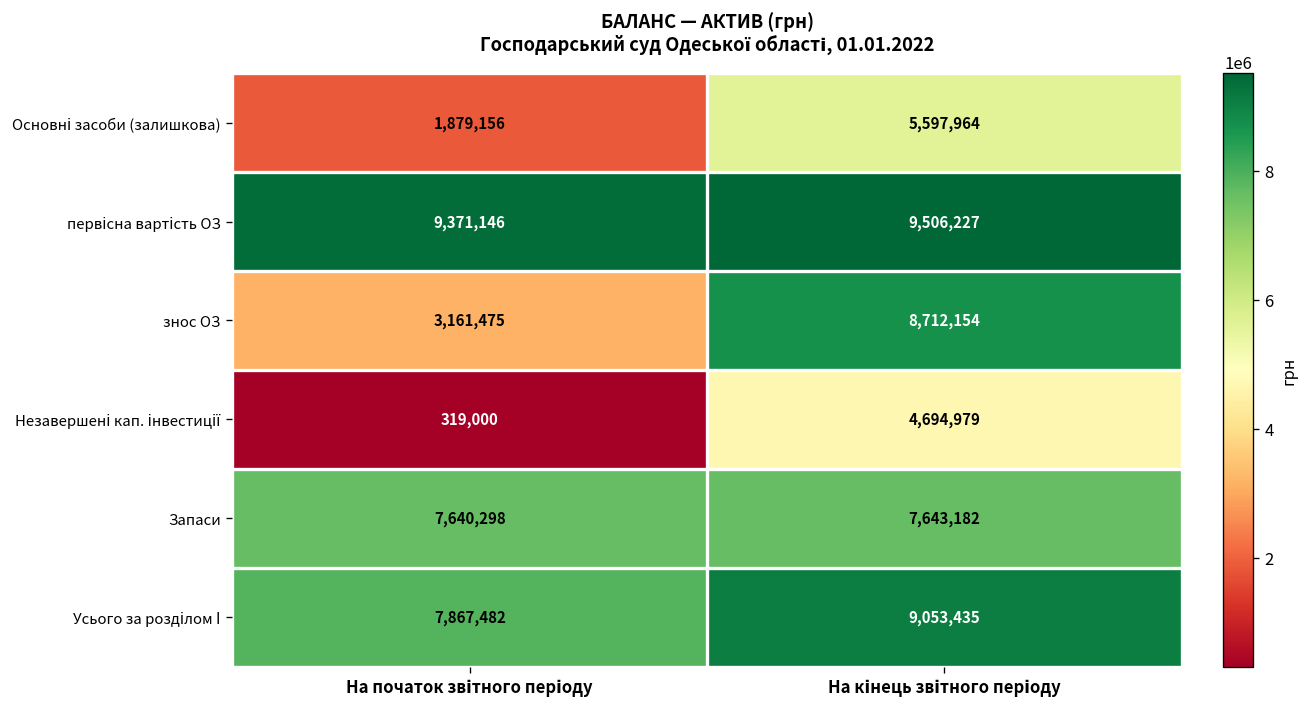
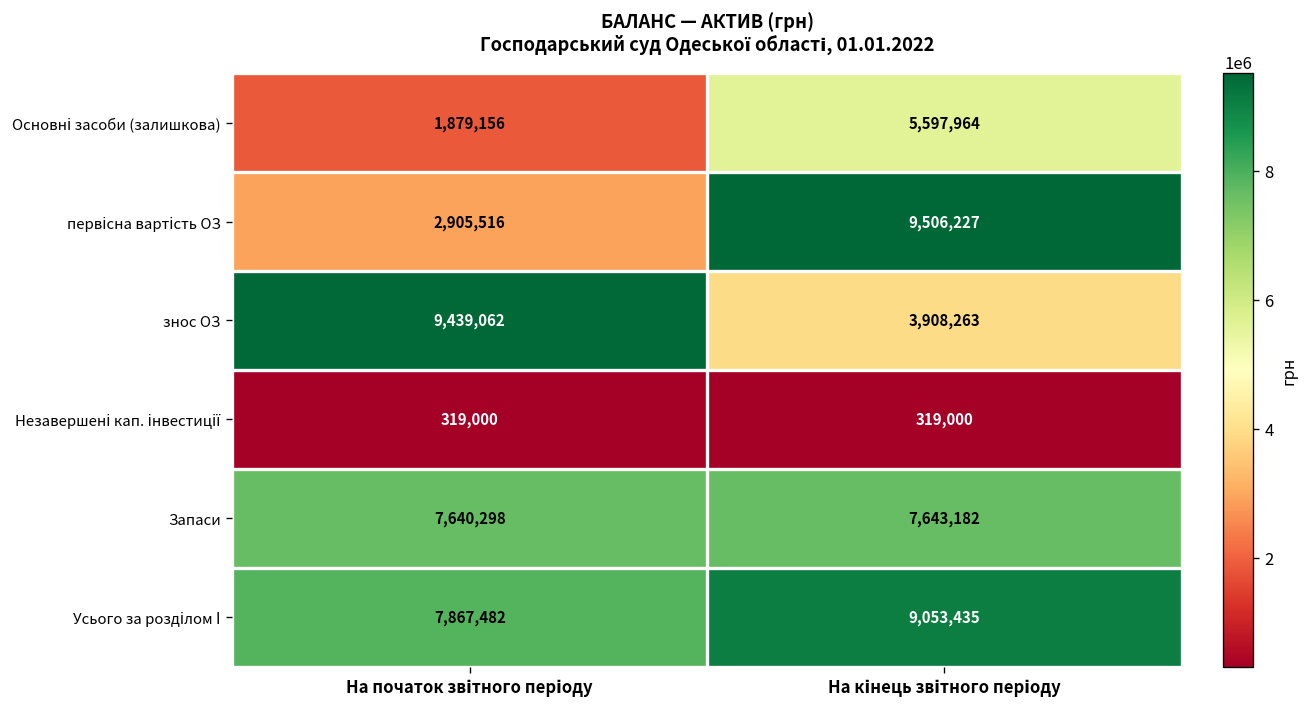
  {
    "Основні засоби (залишкова)": {
      "На початок звітного періоду": "1,879,156",
      "На кінець звітного періоду": "5,597,964"
    },
    "первісна вартість ОЗ": {
-     "На початок звітного періоду": "9,371,146",
+     "На початок звітного періоду": "2,905,516",
      "На кінець звітного періоду": "9,506,227"
    },
    "знос ОЗ": {
-     "На початок звітного періоду": "3,161,475",
-     "На кінець звітного періоду": "8,712,154"
+     "На початок звітного періоду": "9,439,062",
+     "На кінець звітного періоду": "3,908,263"
    },
    "Незавершені кап. інвестиції": {
      "На початок звітного періоду": "319,000",
-     "На кінець звітного періоду": "4,694,979"
+     "На кінець звітного періоду": "319,000"
    },
    "Запаси": {
      "На початок звітного періоду": "7,640,298",
      "На кінець звітного періоду": "7,643,182"
    },
    "Усього за розділом І": {
      "На початок звітного періоду": "7,867,482",
      "На кінець звітного періоду": "9,053,435"
    }
  }
